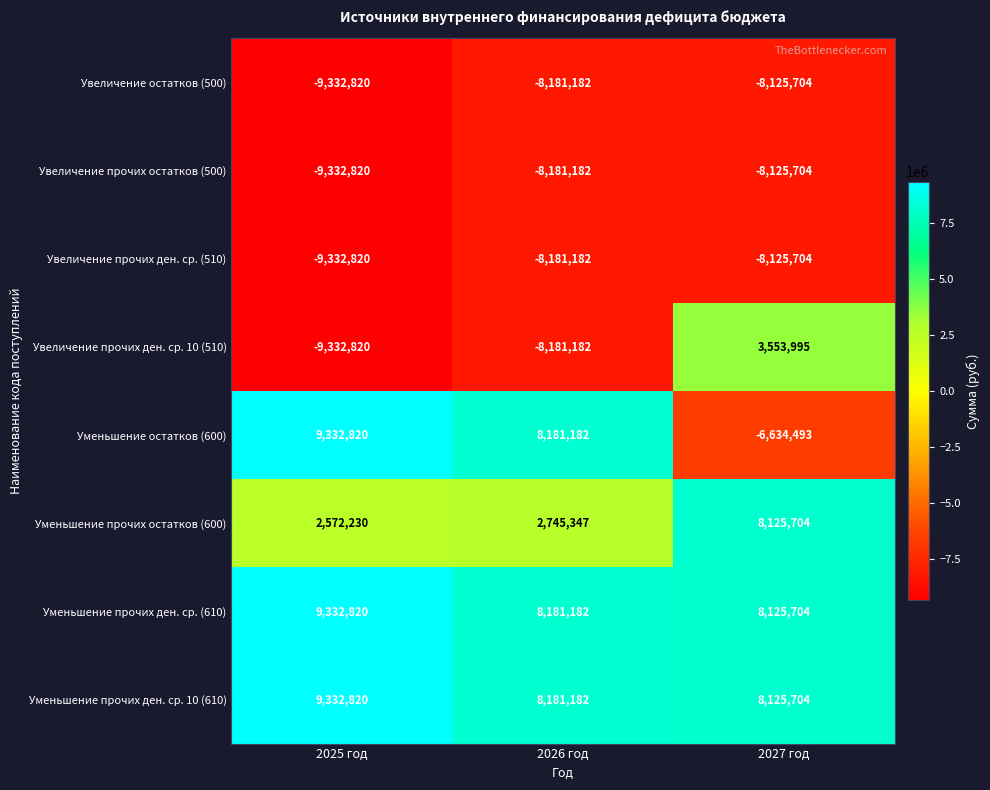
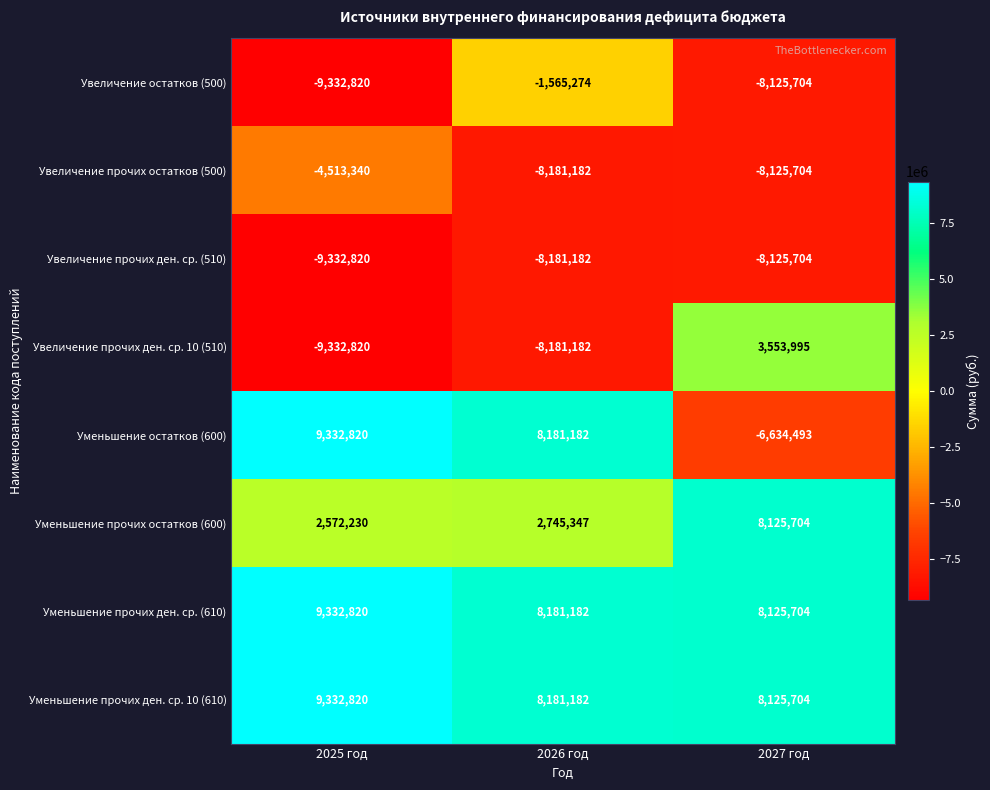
  {
    "Увеличение остатков (500)": {
      "2025 год": "-9,332,820",
-     "2026 год": "-8,181,182"
+     "2026 год": "-1,565,274"
    },
    "Увеличение прочих остатков (500)": {
-     "2025 год": "-9,332,820",
+     "2025 год": "-4,513,340",
      "2026 год": "-8,181,182",
      "2027 год": "-8,125,704"
    },
    "Увеличение прочих ден. ср. (510)": {
      "2025 год": "-9,332,820",
      "2026 год": "-8,181,182",
      "2027 год": "-8,125,704"
    },
    "Увеличение прочих ден. ср. 10 (510)": {
      "2025 год": "-9,332,820",
      "2026 год": "-8,181,182",
      "2027 год": "3,553,995"
    },
    "Уменьшение остатков (600)": {
      "2025 год": "9,332,820",
      "2026 год": "8,181,182",
      "2027 год": "-6,634,493"
    },
    "Уменьшение прочих остатков (600)": {
      "2025 год": "2,572,230",
      "2026 год": "2,745,347",
      "2027 год": "8,125,704"
    },
    "Уменьшение прочих ден. ср. (610)": {
      "2025 год": "9,332,820",
      "2026 год": "8,181,182",
      "2027 год": "8,125,704"
    },
    "Уменьшение прочих ден. ср. 10 (610)": {
      "2025 год": "9,332,820",
      "2026 год": "8,181,182",
      "2027 год": "8,125,704"
    }
  }
